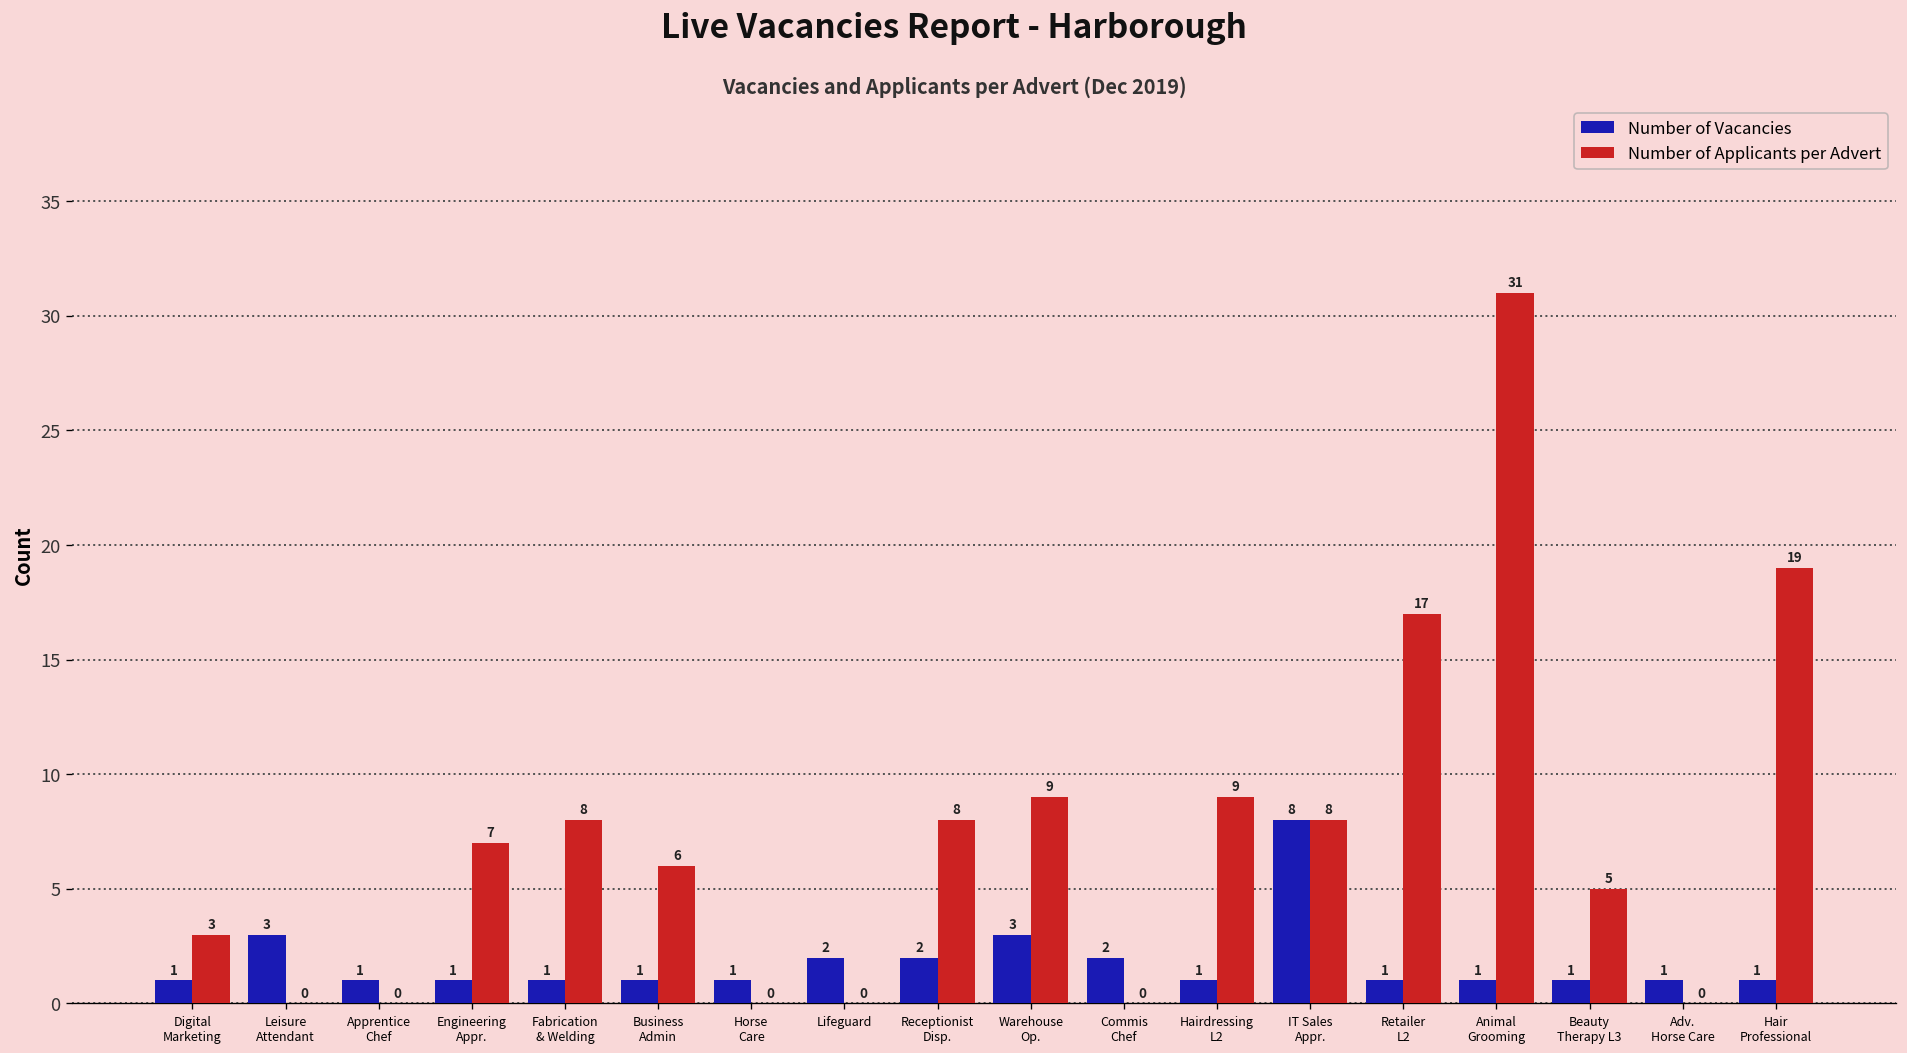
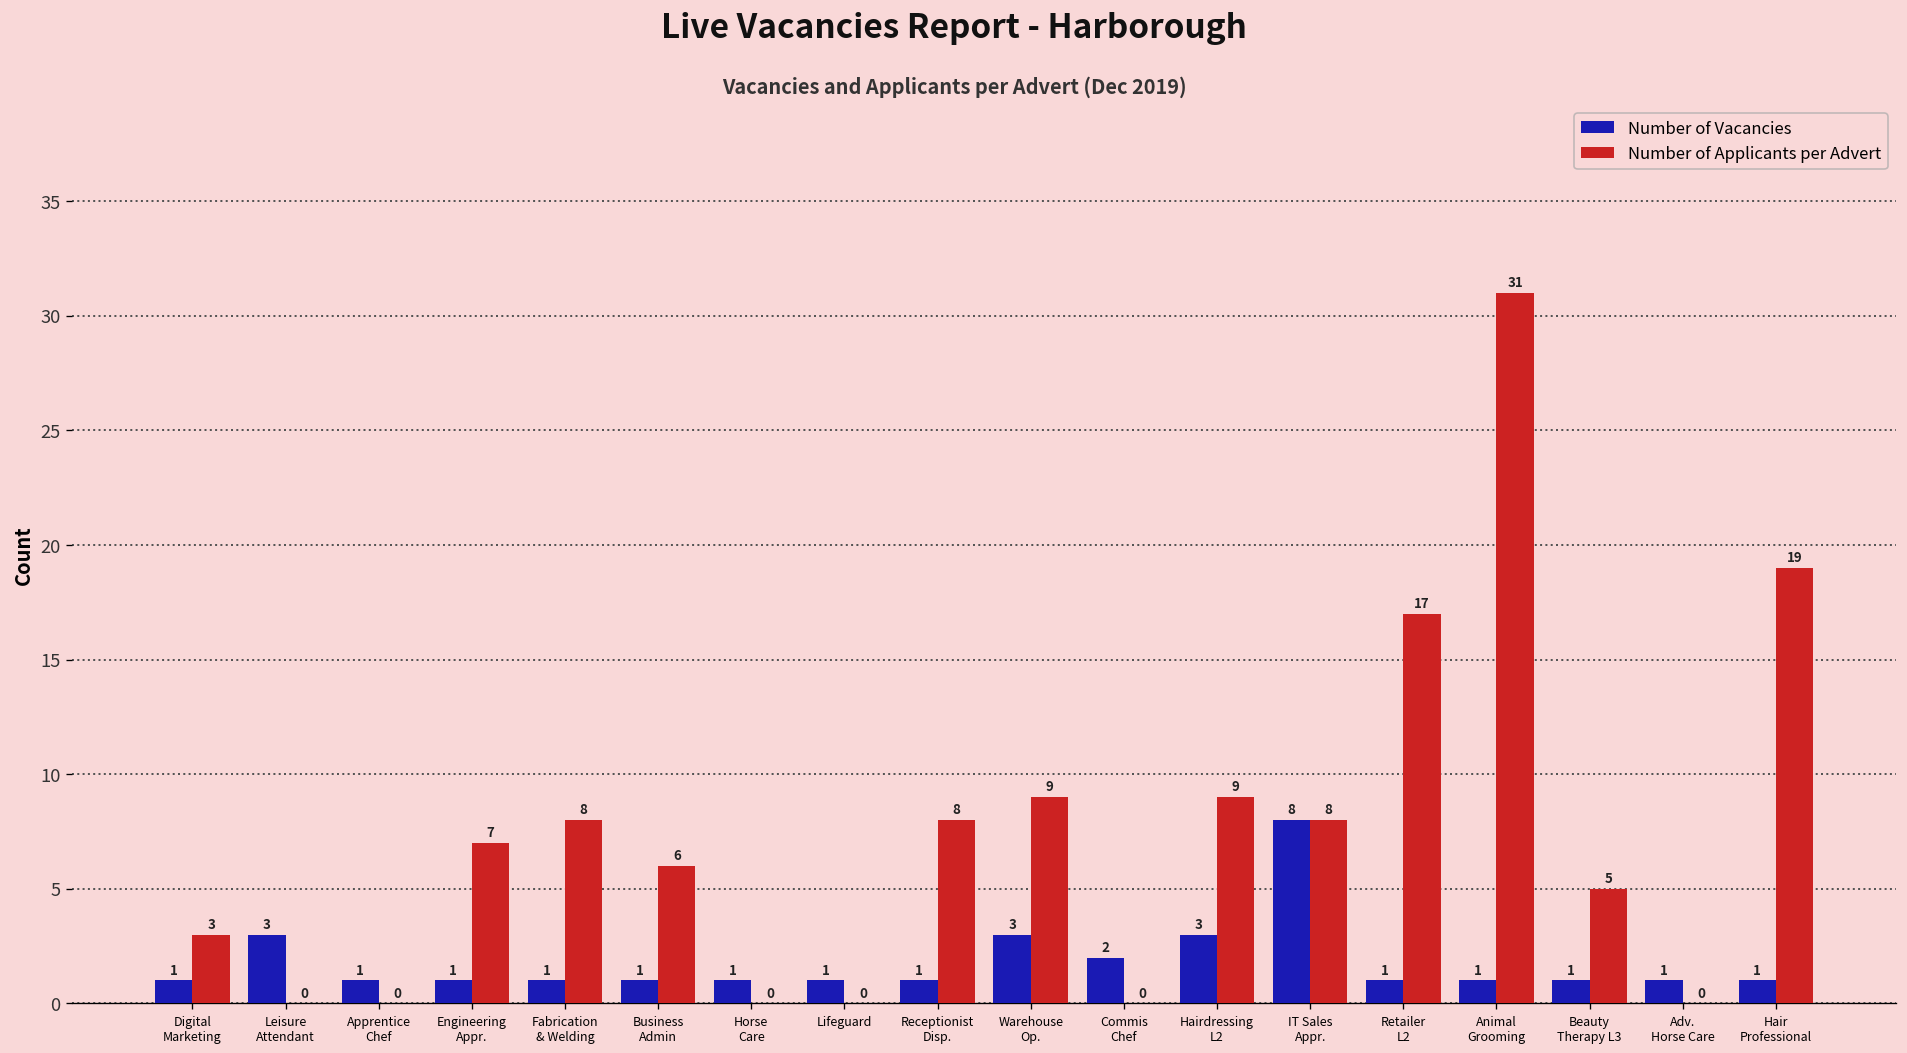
  {
    "Number of Vacancies": {
      "Digital Marketing": 1,
      "Leisure Attendant": 3,
      "Apprentice Chef": 1,
      "Engineering Appr.": 1,
      "Fabrication & Welding": 1,
      "Business Admin": 1,
      "Horse Care": 1,
-     "Lifeguard": 2,
-     "Receptionist Disp.": 2,
+     "Lifeguard": 1,
+     "Receptionist Disp.": 1,
      "Warehouse Op.": 3,
      "Commis Chef": 2,
-     "Hairdressing L2": 1,
+     "Hairdressing L2": 3,
      "IT Sales Appr.": 8,
      "Retailer L2": 1,
      "Animal Grooming": 1,
      "Beauty Therapy L3": 1,
      "Adv. Horse Care": 1,
      "Hair Professional": 1
    },
    "Number of Applicants per Advert": {
      "Digital Marketing": 3,
      "Leisure Attendant": 0,
      "Apprentice Chef": 0,
      "Engineering Appr.": 7,
      "Fabrication & Welding": 8,
      "Business Admin": 6,
      "Horse Care": 0,
      "Lifeguard": 0,
      "Receptionist Disp.": 8,
      "Warehouse Op.": 9,
      "Commis Chef": 0,
      "Hairdressing L2": 9,
      "IT Sales Appr.": 8,
      "Retailer L2": 17,
      "Animal Grooming": 31,
      "Beauty Therapy L3": 5,
      "Adv. Horse Care": 0,
      "Hair Professional": 19
    }
  }
